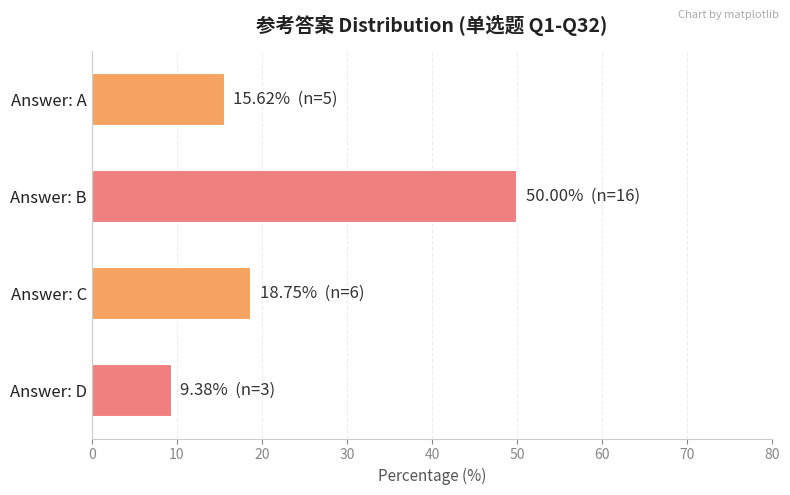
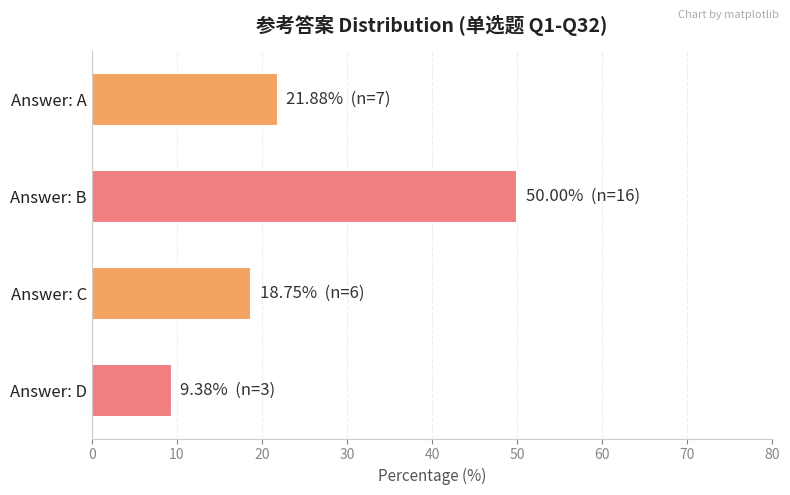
  {
-   "Answer: A": "15.62% (n=5)",
+   "Answer: A": "21.88% (n=7)",
    "Answer: B": "50.00%",
    "Answer: C": "18.75%",
    "Answer: D": "9.38%"
  }
